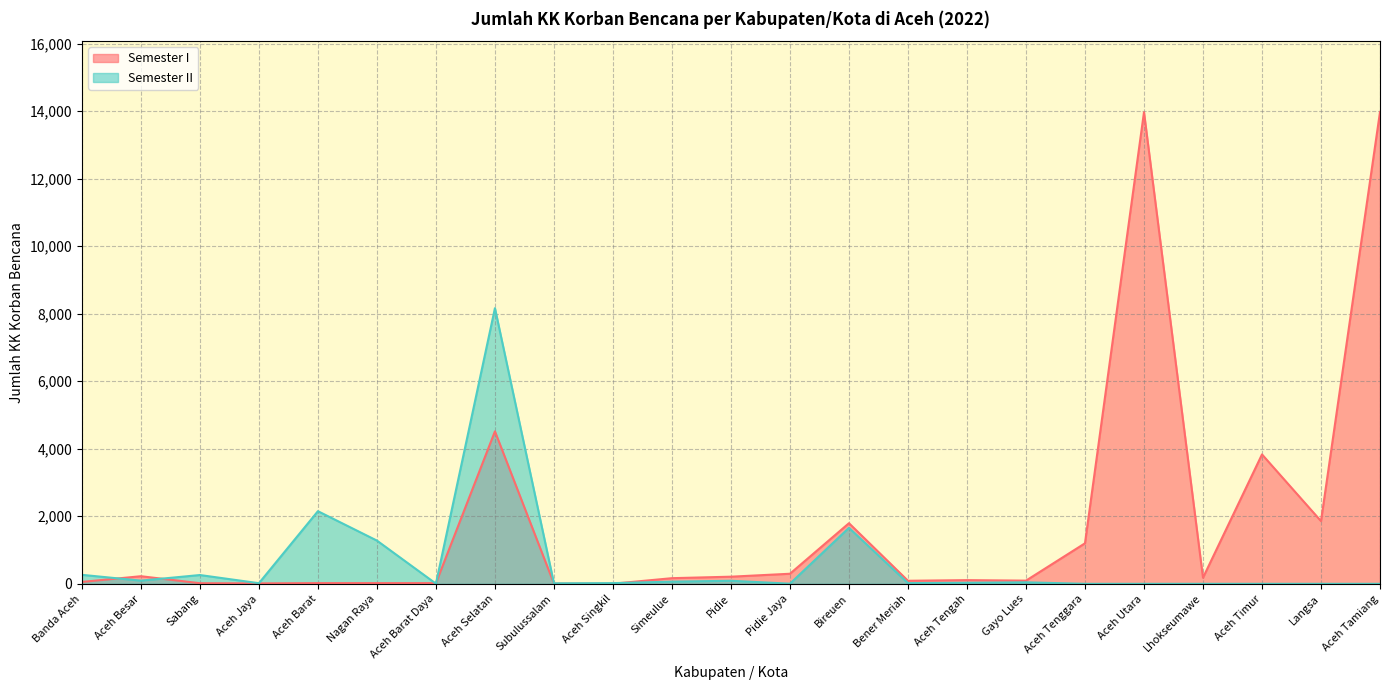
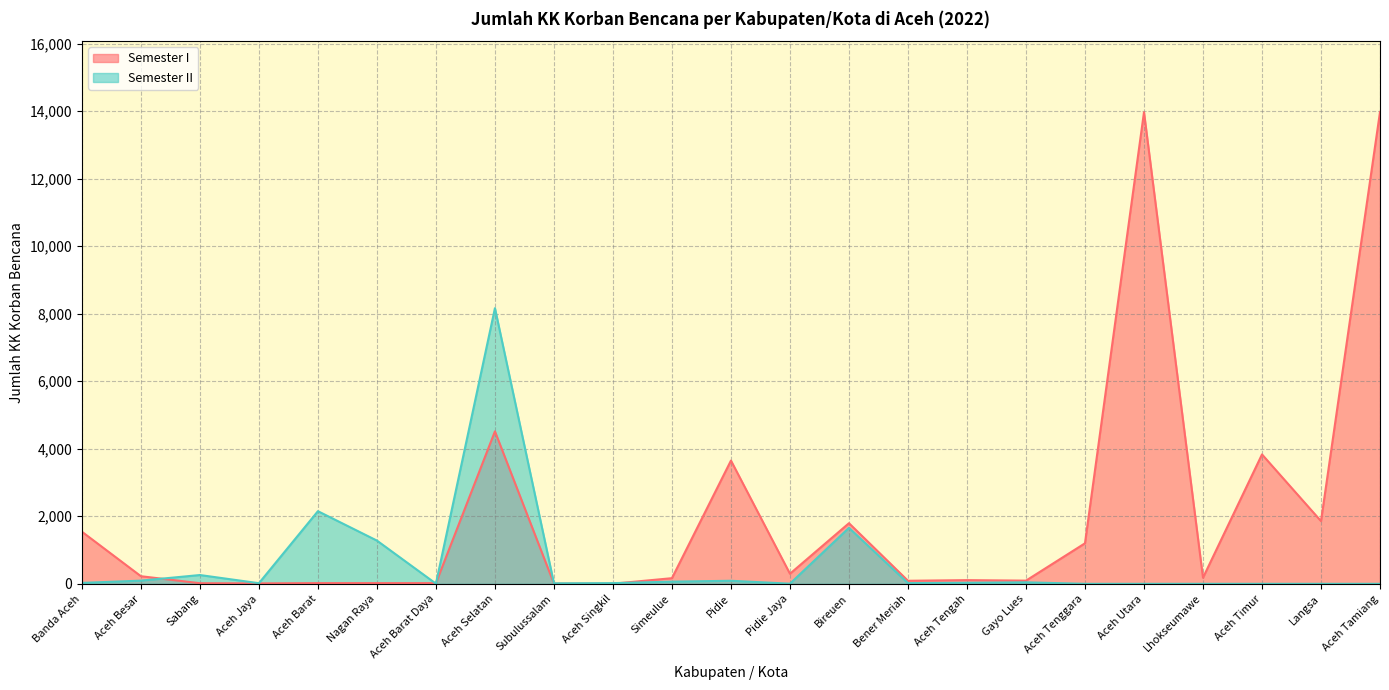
  {
    "Semester I": {
-     "Banda Aceh": "100",
+     "Banda Aceh": "1,500",
      "Aceh Besar": "200",
      "Sabang": "0",
      "Aceh Barat": "0",
      "Nagan Raya": "0",
      "Aceh Selatan": "4,500",
      "Simeulue": "200",
-     "Pidie": "200",
+     "Pidie": "3,700",
      "Pidie Jaya": "300",
      "Bireuen": "1,800",
      "Aceh Tengah": "100",
      "Aceh Tenggara": "1,200",
      "Aceh Utara": "14,000",
      "Lhokseumawe": "200",
      "Aceh Timur": "3,800",
      "Langsa": "1,900",
      "Aceh Tamiang": "14,000"
    },
    "Semester II": {
-     "Banda Aceh": "300",
+     "Banda Aceh": "0",
      "Aceh Besar": "100",
      "Sabang": "300",
      "Aceh Barat": "2,200",
      "Nagan Raya": "1,300",
      "Aceh Selatan": "8,200",
      "Simeulue": "100",
      "Pidie": "100",
      "Pidie Jaya": "0",
      "Bireuen": "1,700",
      "Aceh Tengah": "0",
      "Aceh Tenggara": "0",
      "Aceh Utara": "0",
      "Lhokseumawe": "0",
      "Aceh Timur": "0",
      "Langsa": "0",
      "Aceh Tamiang": "0"
    }
  }
